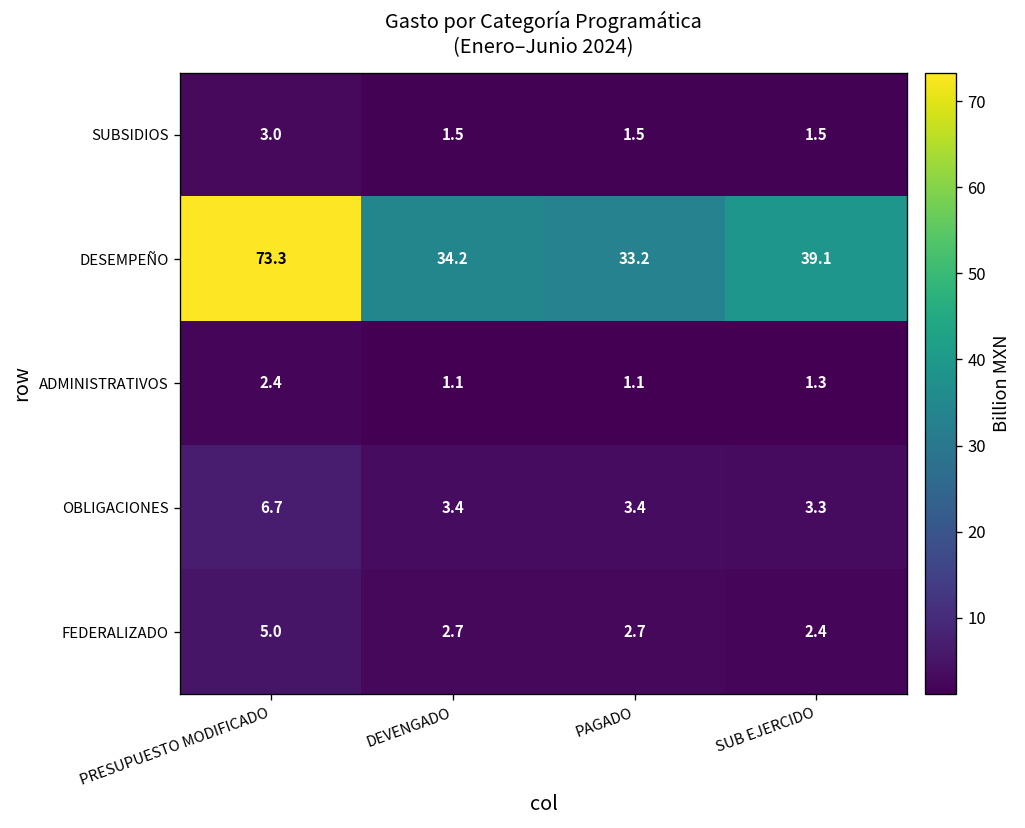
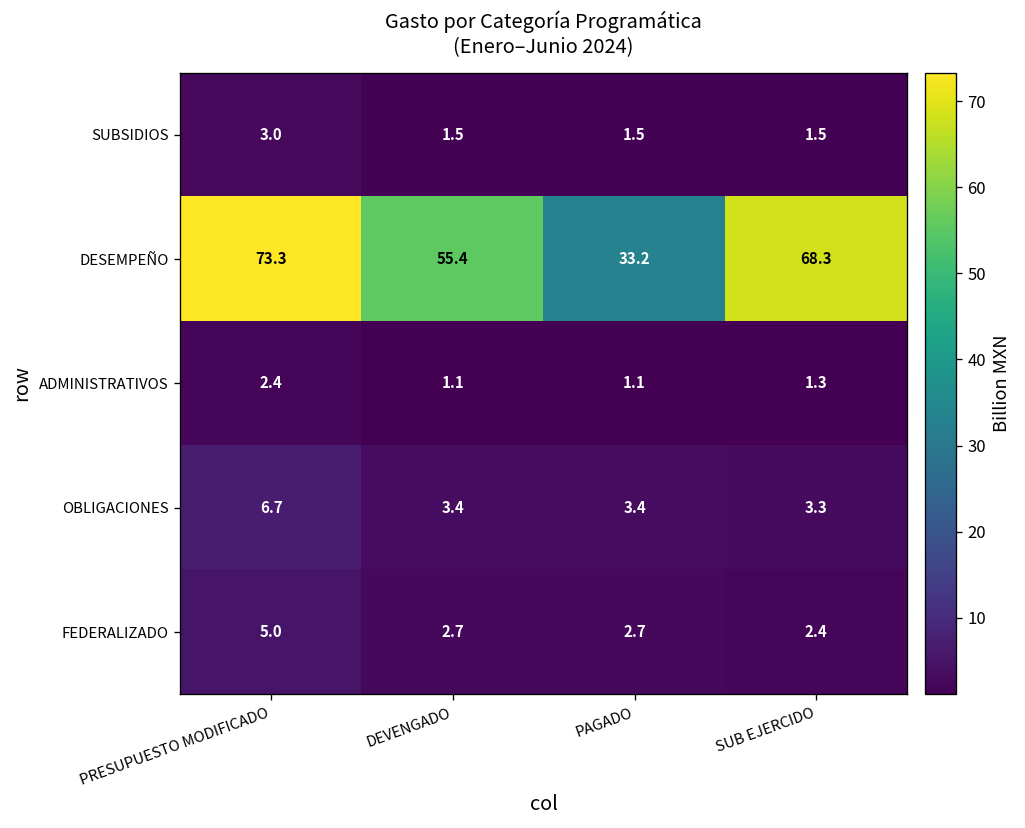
  {
    "SUBSIDIOS": {
      "PRESUPUESTO MODIFICADO": 3.0,
      "DEVENGADO": 1.5,
      "PAGADO": 1.5,
      "SUB EJERCIDO": 1.5
    },
    "DESEMPEÑO": {
      "PRESUPUESTO MODIFICADO": 73.3,
-     "DEVENGADO": 34.2,
+     "DEVENGADO": 55.4,
      "PAGADO": 33.2,
-     "SUB EJERCIDO": 39.1
+     "SUB EJERCIDO": 68.3
    },
    "ADMINISTRATIVOS": {
      "PRESUPUESTO MODIFICADO": 2.4,
      "DEVENGADO": 1.1,
      "PAGADO": 1.1,
      "SUB EJERCIDO": 1.3
    },
    "OBLIGACIONES": {
      "PRESUPUESTO MODIFICADO": 6.7,
      "DEVENGADO": 3.4,
      "PAGADO": 3.4,
      "SUB EJERCIDO": 3.3
    },
    "FEDERALIZADO": {
      "PRESUPUESTO MODIFICADO": 5.0,
      "DEVENGADO": 2.7,
      "PAGADO": 2.7,
      "SUB EJERCIDO": 2.4
    }
  }
